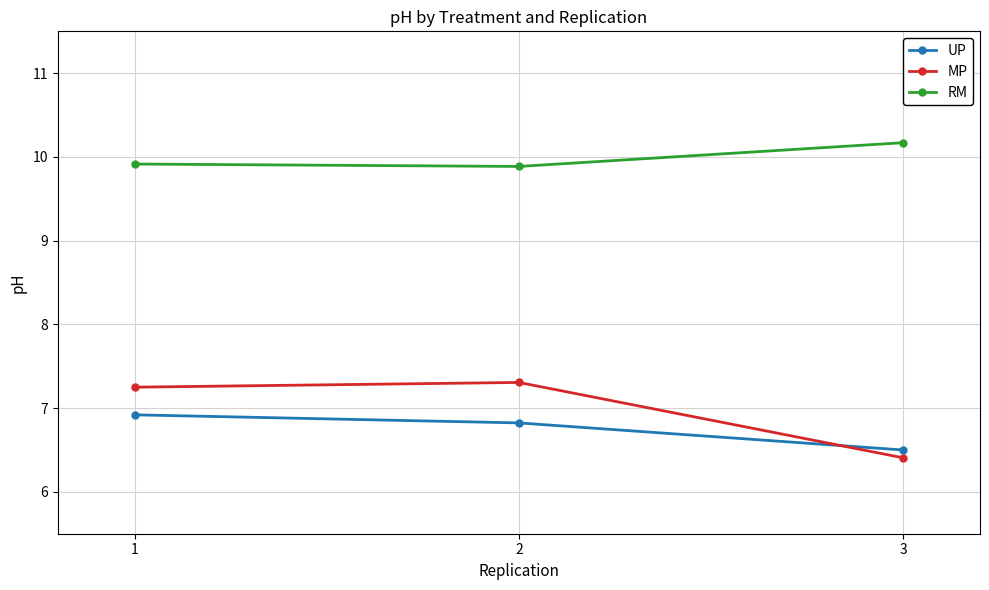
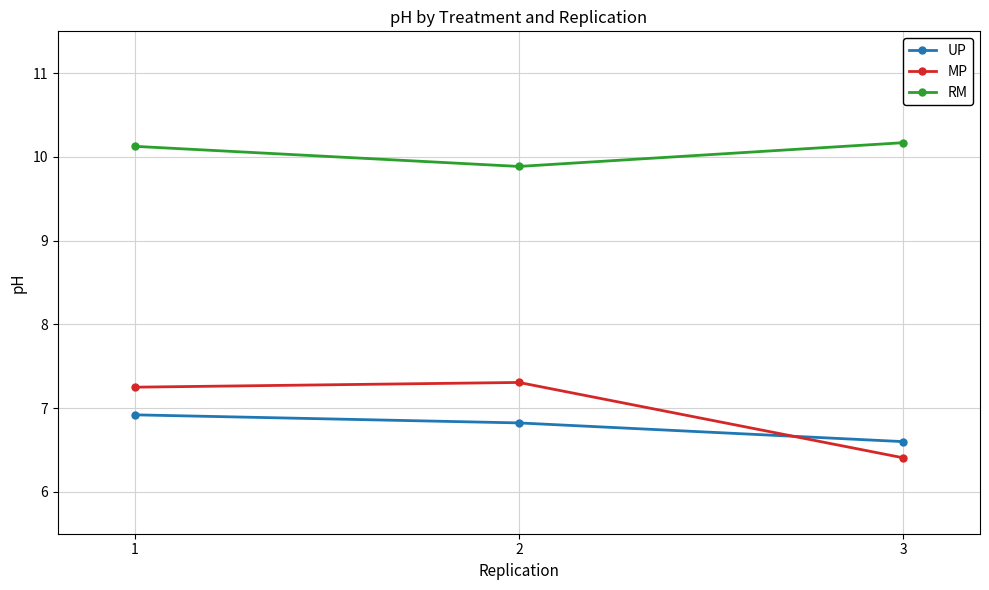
  {
    "UP": {
      "1": 6.9,
      "2": 6.8,
-     "3": 6.5
+     "3": 6.6
    },
    "MP": {
      "1": 7.3,
      "2": 7.3,
      "3": 6.4
    },
    "RM": {
-     "1": 9.9,
+     "1": 10.1,
      "2": 9.9,
      "3": 10.2
    }
  }
